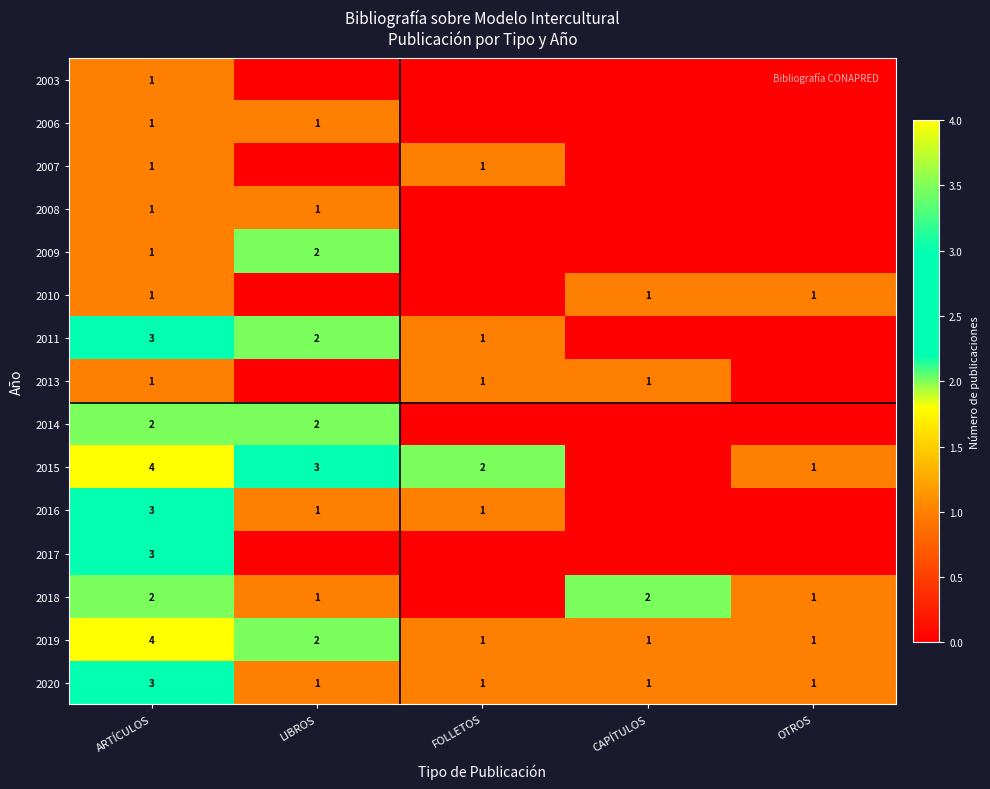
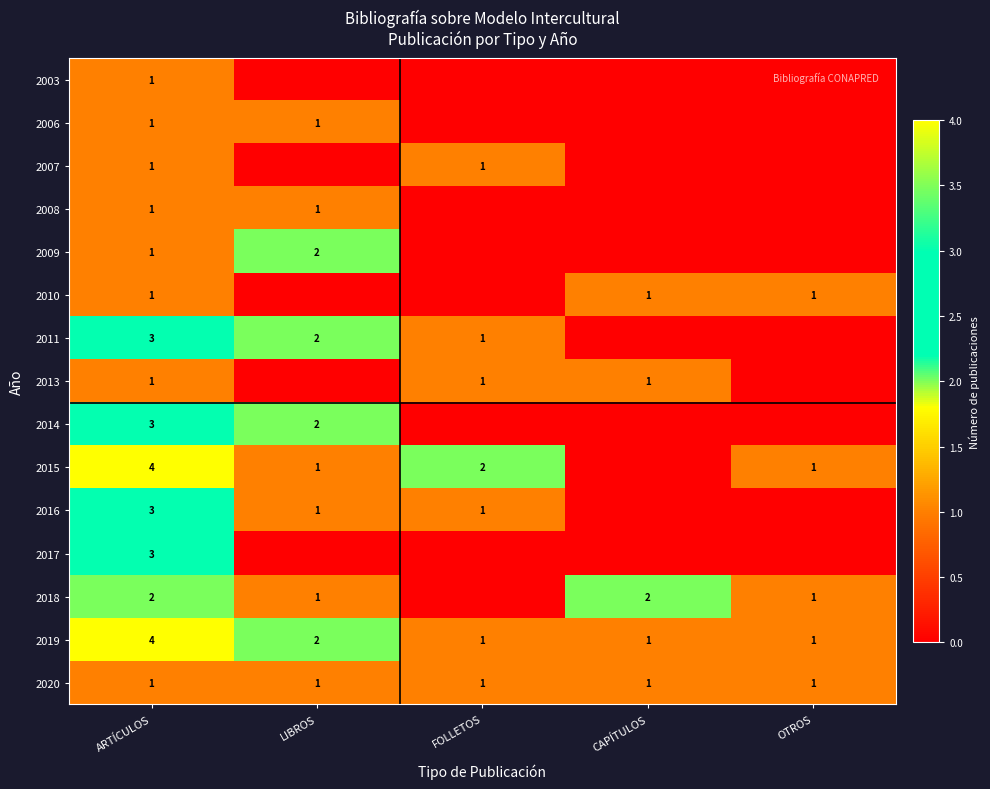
  {
    "2003": {
      "ARTÍCULOS": 1
    },
    "2006": {
      "ARTÍCULOS": 1,
      "LIBROS": 1
    },
    "2007": {
      "ARTÍCULOS": 1,
      "FOLLETOS": 1
    },
    "2008": {
      "ARTÍCULOS": 1,
      "LIBROS": 1
    },
    "2009": {
      "ARTÍCULOS": 1,
      "LIBROS": 2
    },
    "2010": {
      "ARTÍCULOS": 1,
      "CAPÍTULOS": 1,
      "OTROS": 1
    },
    "2011": {
      "ARTÍCULOS": 3,
      "LIBROS": 2,
      "FOLLETOS": 1
    },
    "2013": {
      "ARTÍCULOS": 1,
      "FOLLETOS": 1,
      "CAPÍTULOS": 1
    },
    "2014": {
-     "ARTÍCULOS": 2,
+     "ARTÍCULOS": 3,
      "LIBROS": 2
    },
    "2015": {
      "ARTÍCULOS": 4,
-     "LIBROS": 3,
+     "LIBROS": 1,
      "FOLLETOS": 2,
      "OTROS": 1
    },
    "2016": {
      "ARTÍCULOS": 3,
      "LIBROS": 1,
      "FOLLETOS": 1
    },
    "2017": {
      "ARTÍCULOS": 3
    },
    "2018": {
      "ARTÍCULOS": 2,
      "LIBROS": 1,
      "CAPÍTULOS": 2,
      "OTROS": 1
    },
    "2019": {
      "ARTÍCULOS": 4,
      "LIBROS": 2,
      "FOLLETOS": 1,
      "CAPÍTULOS": 1,
      "OTROS": 1
    },
    "2020": {
-     "ARTÍCULOS": 3,
+     "ARTÍCULOS": 1,
      "LIBROS": 1,
      "FOLLETOS": 1,
      "CAPÍTULOS": 1,
      "OTROS": 1
    }
  }
